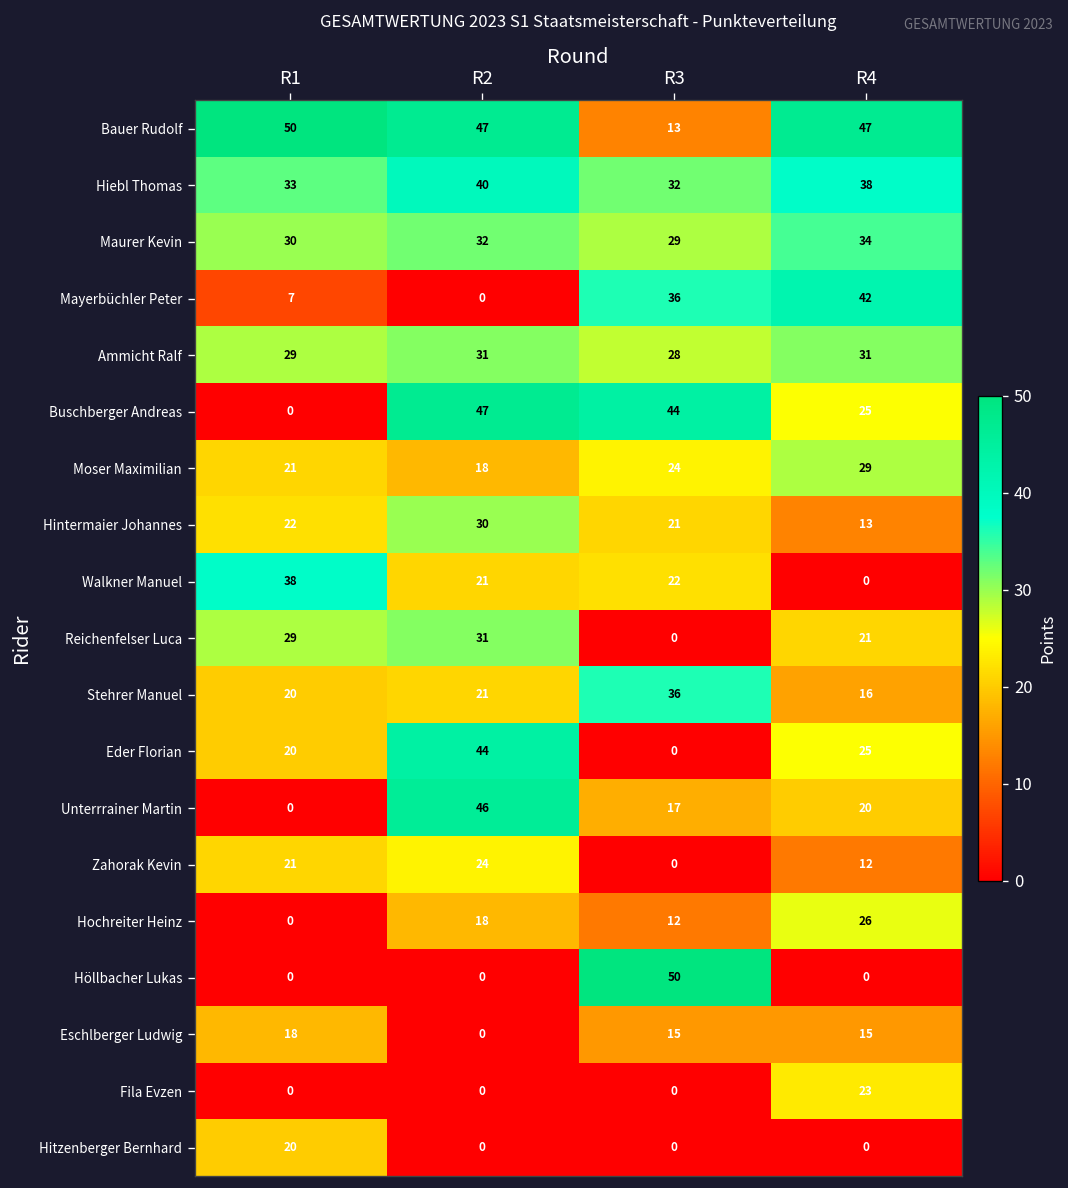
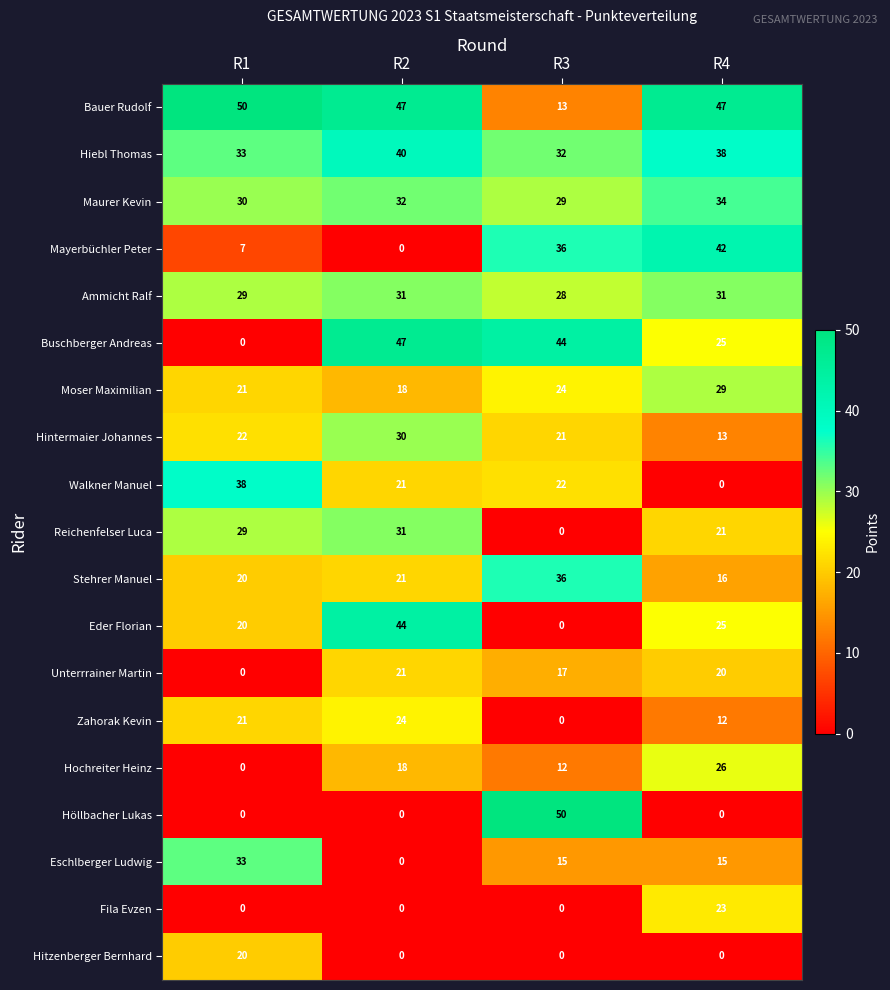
  {
    "Bauer Rudolf": {
      "R1": 50,
      "R2": 47,
      "R3": 13,
      "R4": 47
    },
    "Hiebl Thomas": {
      "R1": 33,
      "R2": 40,
      "R3": 32,
      "R4": 38
    },
    "Maurer Kevin": {
      "R1": 30,
      "R2": 32,
      "R3": 29,
      "R4": 34
    },
    "Mayerbüchler Peter": {
      "R1": 7,
      "R2": 0,
      "R3": 36,
      "R4": 42
    },
    "Ammicht Ralf": {
      "R1": 29,
      "R2": 31,
      "R3": 28,
      "R4": 31
    },
    "Buschberger Andreas": {
      "R1": 0,
      "R2": 47,
      "R3": 44,
      "R4": 25
    },
    "Moser Maximilian": {
      "R1": 21,
      "R2": 18,
      "R3": 24,
      "R4": 29
    },
    "Hintermaier Johannes": {
      "R1": 22,
      "R2": 30,
      "R3": 21,
      "R4": 13
    },
    "Walkner Manuel": {
      "R1": 38,
      "R2": 21,
      "R3": 22,
      "R4": 0
    },
    "Reichenfelser Luca": {
      "R1": 29,
      "R2": 31,
      "R3": 0,
      "R4": 21
    },
    "Stehrer Manuel": {
      "R1": 20,
      "R2": 21,
      "R3": 36,
      "R4": 16
    },
    "Eder Florian": {
      "R1": 20,
      "R2": 44,
      "R3": 0,
      "R4": 25
    },
    "Unterrrainer Martin": {
      "R1": 0,
-     "R2": 46,
+     "R2": 21,
      "R3": 17,
      "R4": 20
    },
    "Zahorak Kevin": {
      "R1": 21,
      "R2": 24,
      "R3": 0,
      "R4": 12
    },
    "Hochreiter Heinz": {
      "R1": 0,
      "R2": 18,
      "R3": 12,
      "R4": 26
    },
    "Höllbacher Lukas": {
      "R1": 0,
      "R2": 0,
      "R3": 50,
      "R4": 0
    },
    "Eschlberger Ludwig": {
-     "R1": 18,
+     "R1": 33,
      "R2": 0,
      "R3": 15,
      "R4": 15
    },
    "Fila Evzen": {
      "R1": 0,
      "R2": 0,
      "R3": 0,
      "R4": 23
    },
    "Hitzenberger Bernhard": {
      "R1": 20,
      "R2": 0,
      "R3": 0,
      "R4": 0
    }
  }
